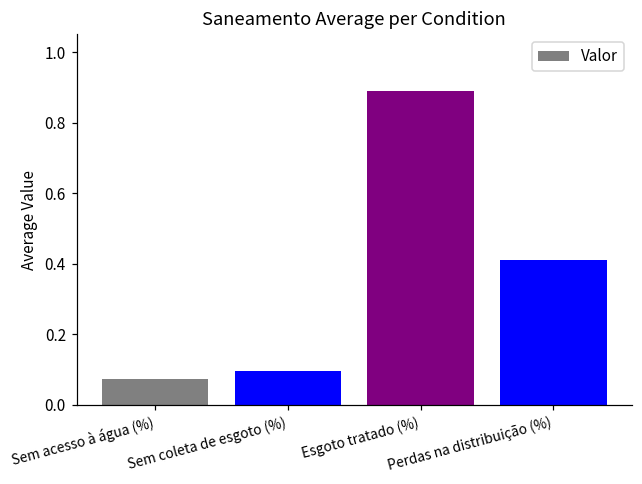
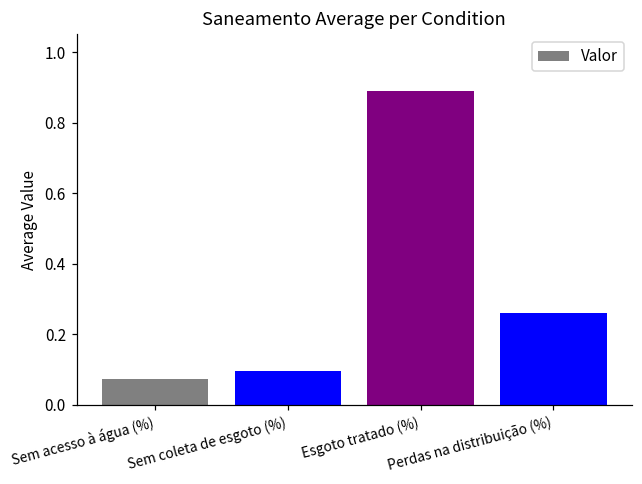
  {
    "Sem acesso à água (%)": 0.07,
    "Sem coleta de esgoto (%)": 0.10,
    "Esgoto tratado (%)": 0.89,
-   "Perdas na distribuição (%)": 0.41
+   "Perdas na distribuição (%)": 0.26
  }
